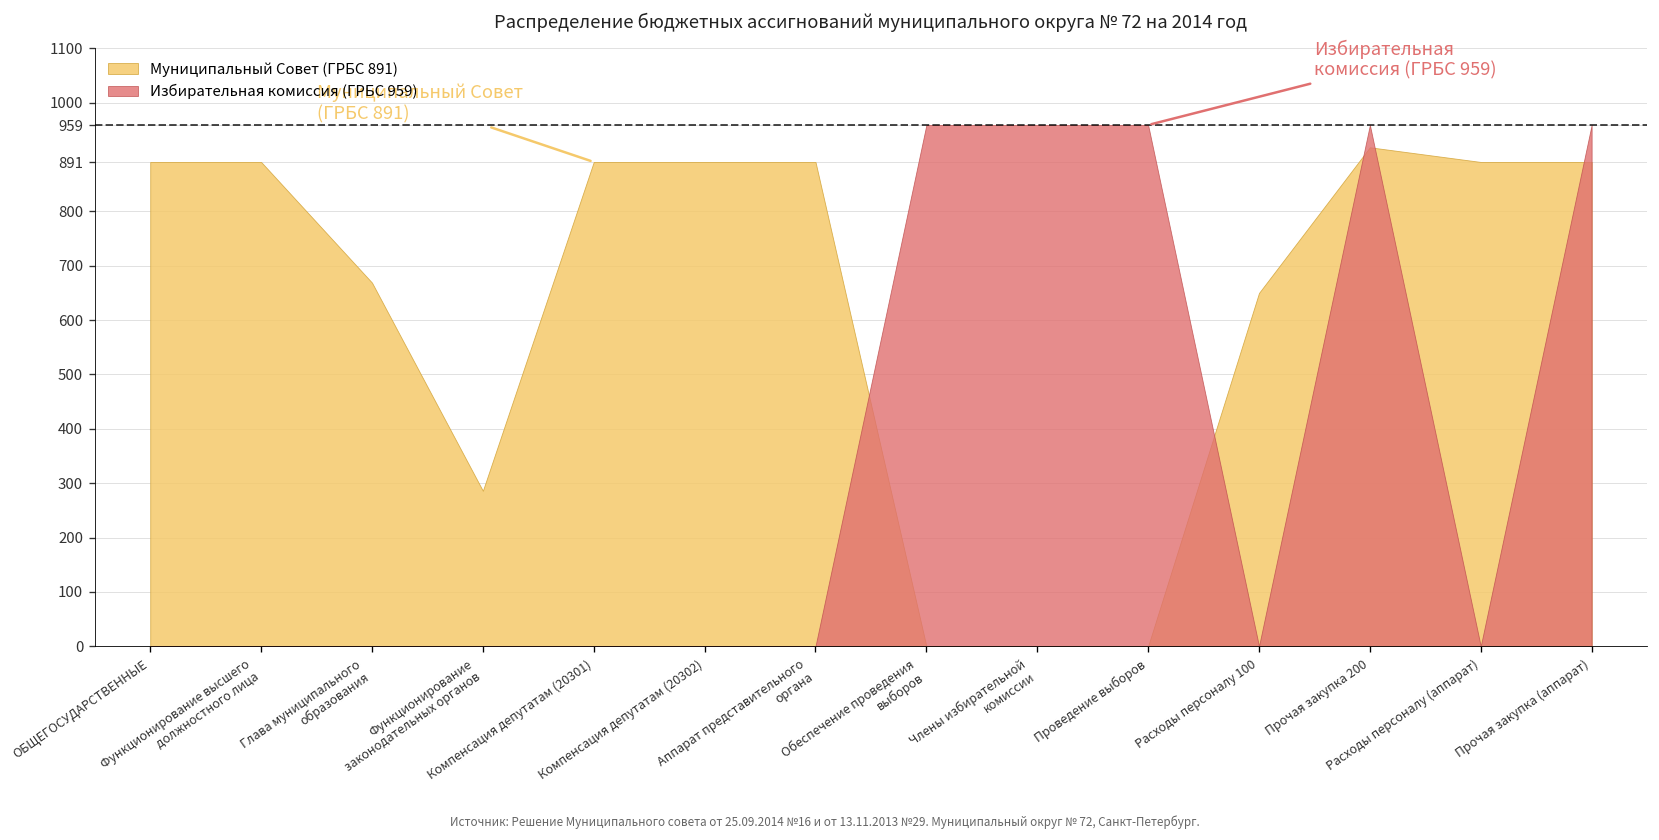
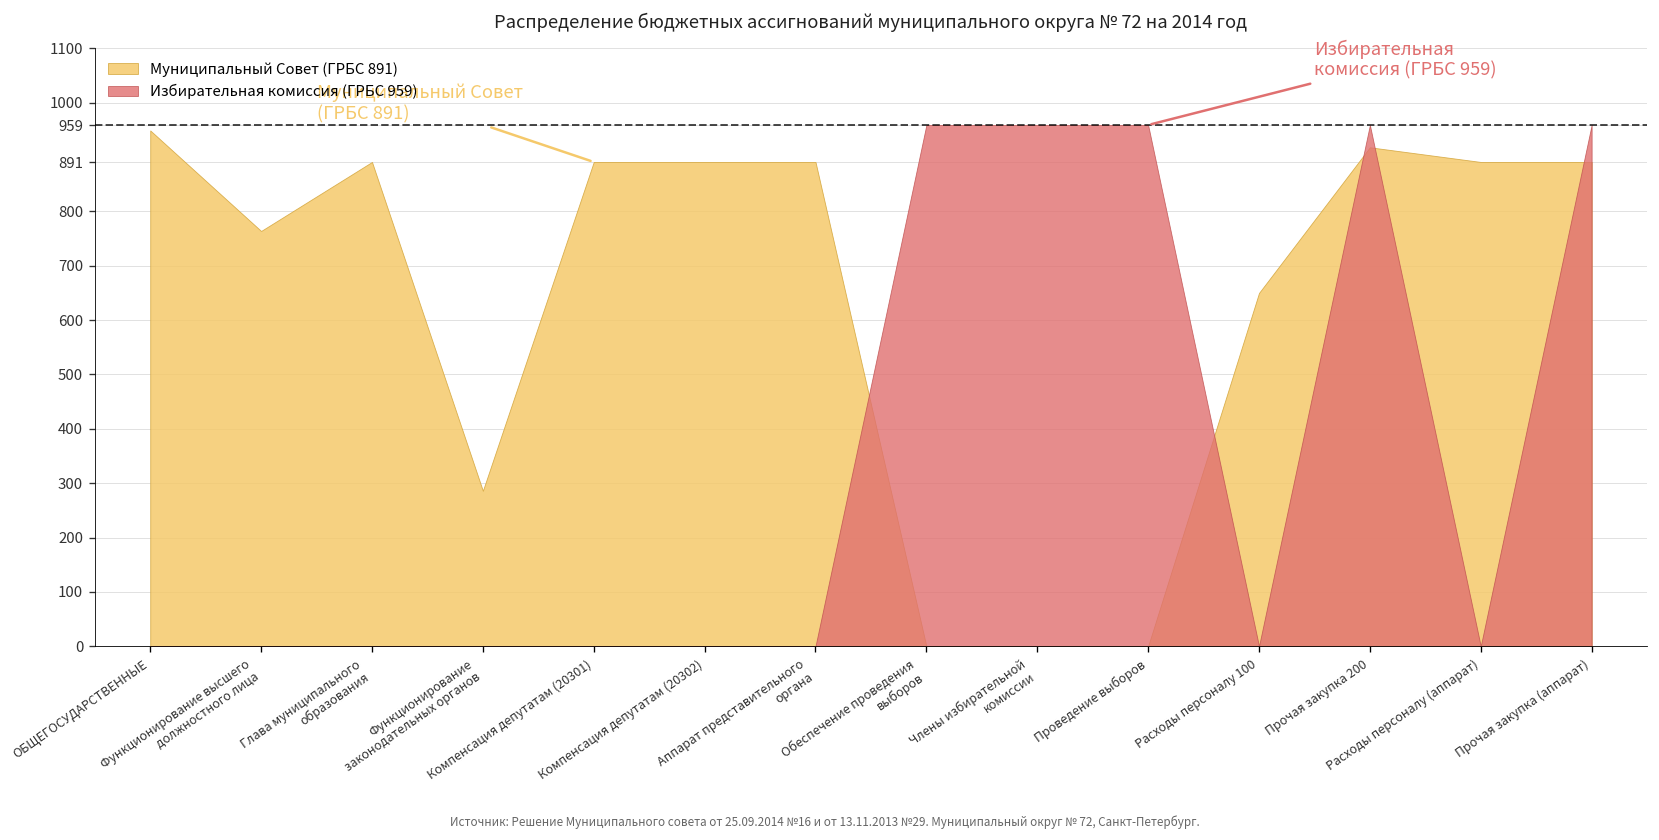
  {
    "Муниципальный Совет (ГРБС 891)": {
-     "ОБЩЕГОСУДАРСТВЕННЫЕ": 890,
-     "Функционирование высшего должностного лица": 890,
-     "Глава муниципального образования": 670,
+     "ОБЩЕГОСУДАРСТВЕННЫЕ": 950,
+     "Функционирование высшего должностного лица": 760,
+     "Глава муниципального образования": 890,
      "Функционирование законодательных органов": 290,
      "Компенсация депутатам (20301)": 890,
      "Компенсация депутатам (20302)": 890,
      "Аппарат представительного органа": 890,
      "Обеспечение проведения выборов": 0,
      "Члены избирательной комиссии": 0,
      "Проведение выборов": 0,
      "Расходы персоналу 100": 650,
      "Прочая закупка 200": 920,
      "Расходы персоналу (аппарат)": 890,
      "Прочая закупка (аппарат)": 890
    },
    "Избирательная комиссия (ГРБС 959)": {
      "Прочая закупка 200": 959
    }
  }
